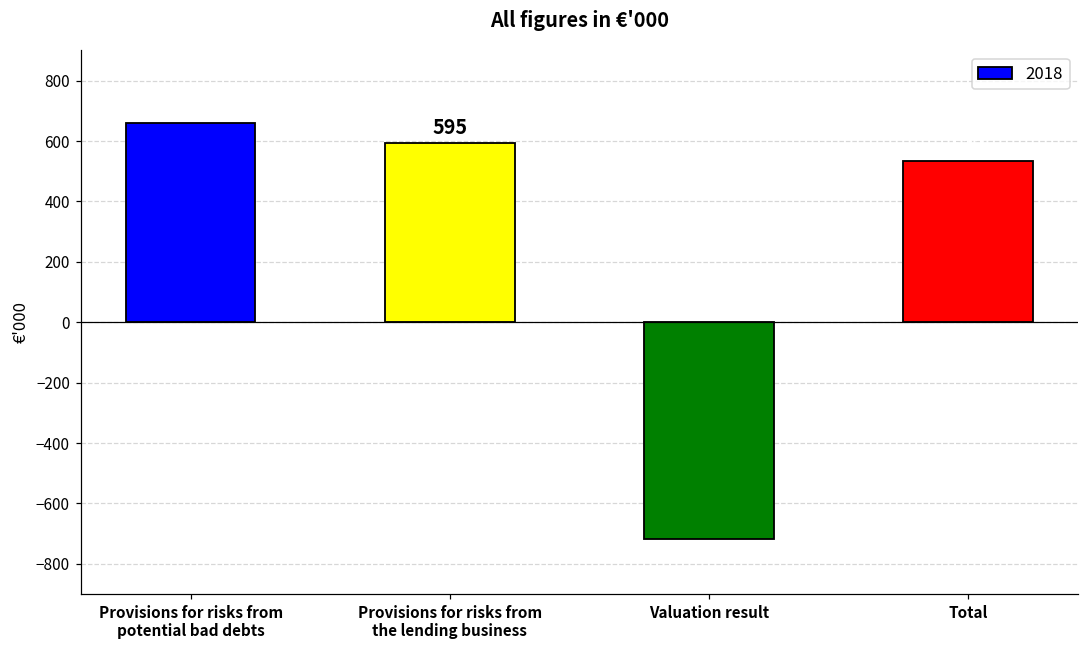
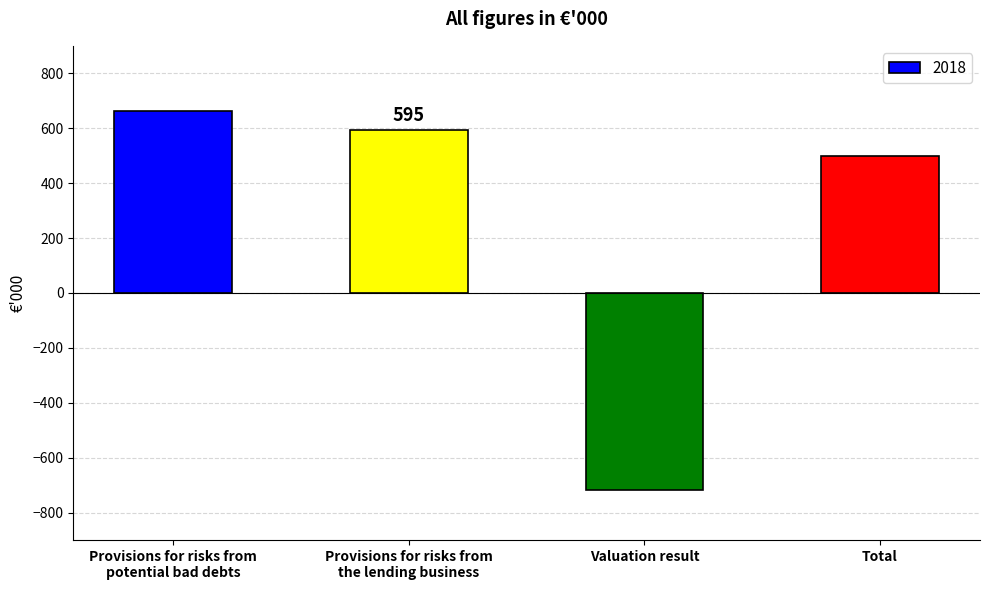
  {
    "Provisions for risks from potential bad debts": 660,
    "Valuation result": -720,
-   "Total": 530
+   "Total": 500
  }
